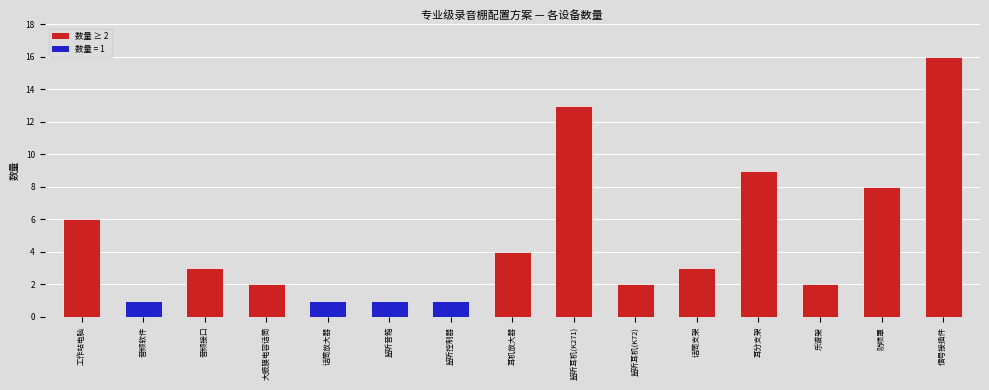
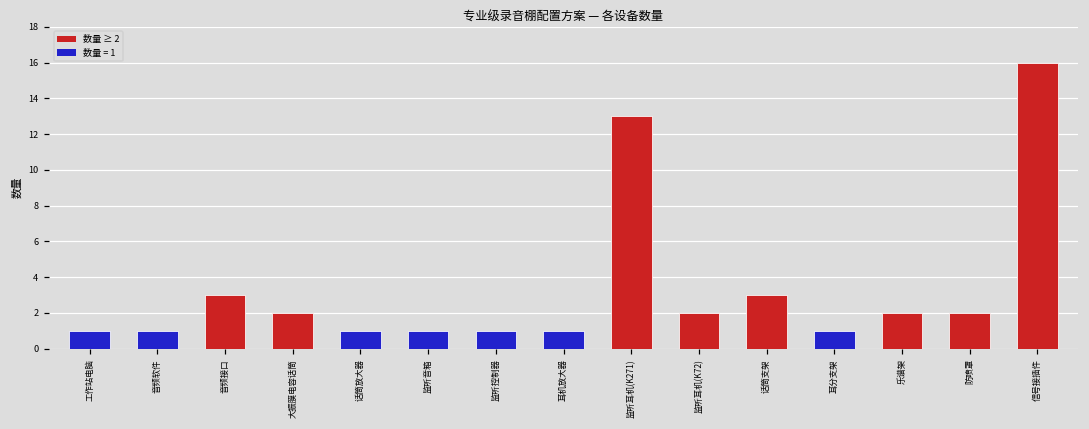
  {
-   "工作站电脑": 6,
+   "工作站电脑": 1,
    "音频软件": 1,
    "音频接口": 3,
    "大振膜电容话筒": 2,
    "话筒放大器": 1,
    "监听音箱": 1,
    "监听控制器": 1,
-   "耳机放大器": 4,
+   "耳机放大器": 1,
    "监听耳机(K271)": 13,
    "监听耳机(K72)": 2,
    "话筒支架": 3,
-   "耳分支架": 9,
+   "耳分支架": 1,
    "乐谱架": 2,
-   "防喷罩": 8,
+   "防喷罩": 2,
    "信号接插件": 16
  }
